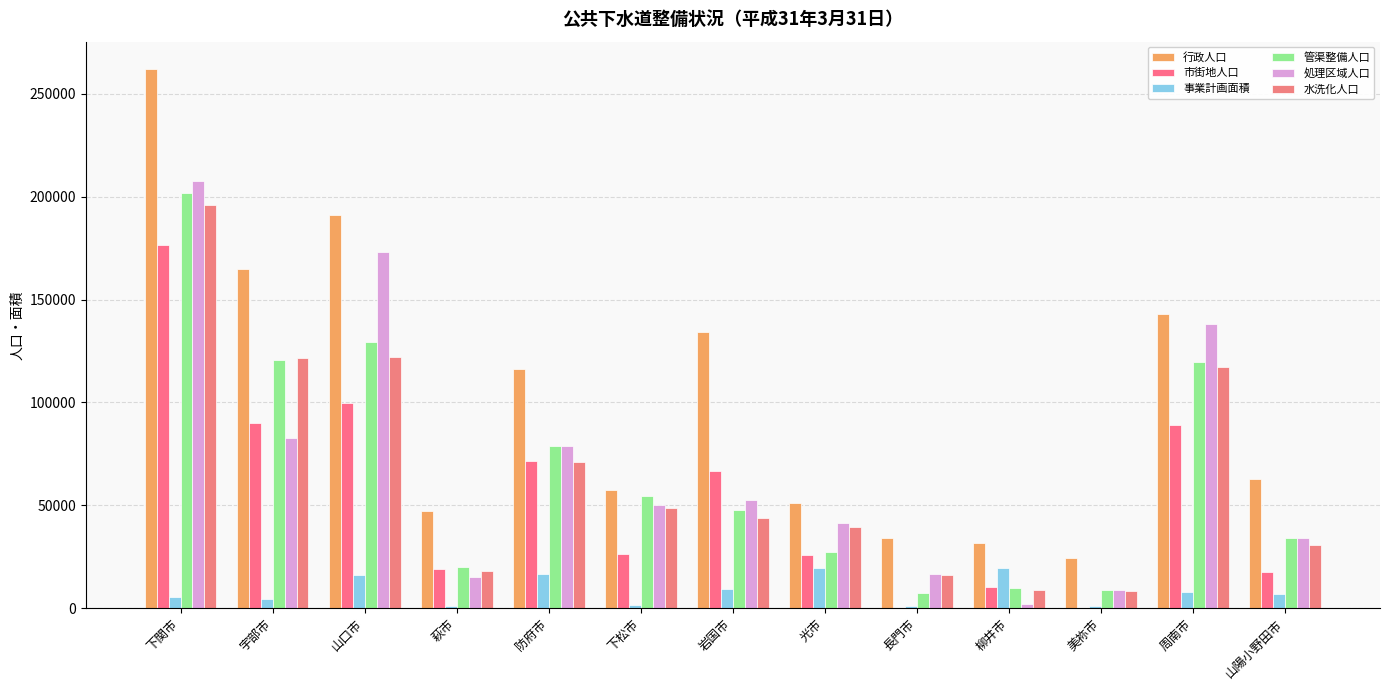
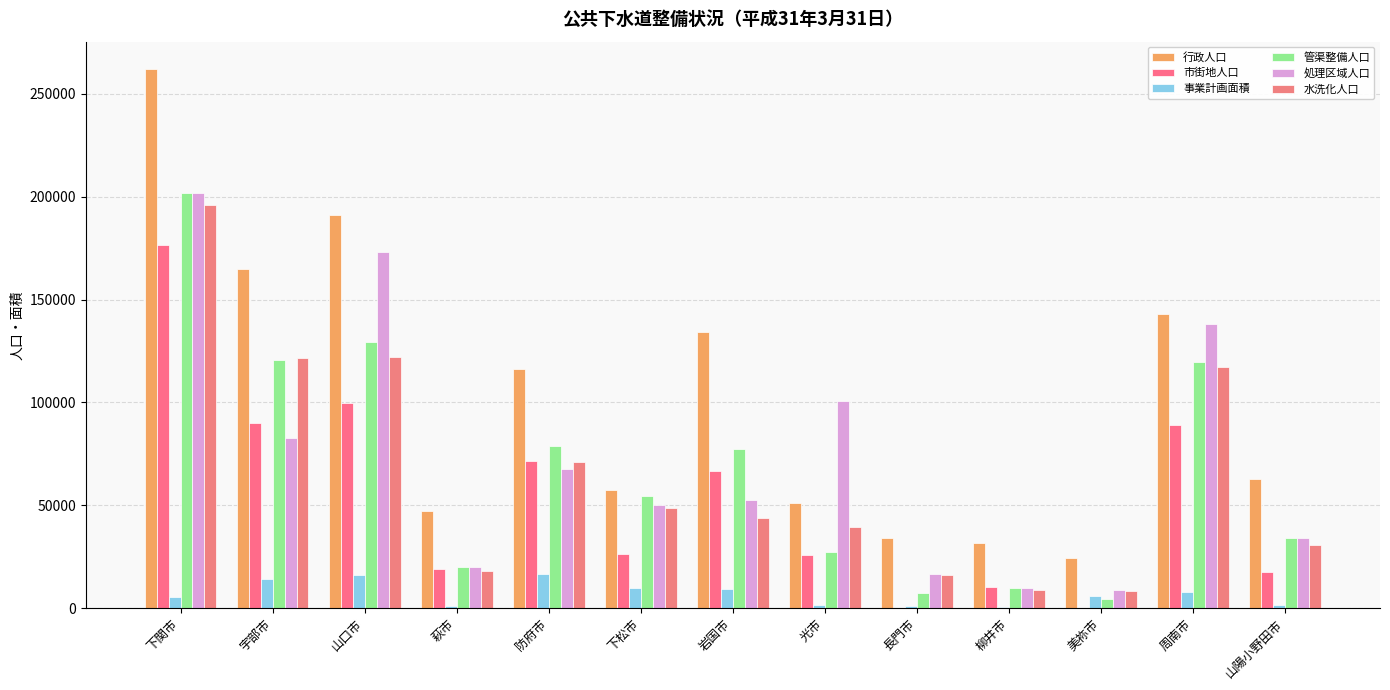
  {
    "事業計画面積": {
      "下関市": 6000,
-     "宇部市": 4000,
+     "宇部市": 14000,
      "山口市": 16000,
      "防府市": 17000,
-     "下松市": 1000,
+     "下松市": 10000,
      "岩国市": 9000,
-     "光市": 20000,
-     "柳井市": 20000,
-     "美祢市": 1000,
+     "光市": 1000,
+     "柳井市": 1000,
+     "美祢市": 6000,
      "周南市": 8000,
-     "山陽小野田市": 7000
+     "山陽小野田市": 1000
    },
    "管渠整備人口": {
      "下関市": 202000,
      "宇部市": 120000,
      "山口市": 129000,
      "萩市": 20000,
      "防府市": 79000,
      "下松市": 55000,
-     "岩国市": 48000,
+     "岩国市": 77000,
      "光市": 27000,
      "長門市": 8000,
      "柳井市": 10000,
-     "美祢市": 9000,
+     "美祢市": 5000,
      "周南市": 120000,
      "山陽小野田市": 34000
    },
    "処理区域人口": {
-     "下関市": 208000,
+     "下関市": 202000,
      "宇部市": 83000,
      "山口市": 173000,
-     "萩市": 15000,
-     "防府市": 79000,
+     "萩市": 20000,
+     "防府市": 68000,
      "下松市": 50000,
      "岩国市": 53000,
-     "光市": 41000,
+     "光市": 101000,
      "長門市": 17000,
-     "柳井市": 2000,
+     "柳井市": 10000,
      "美祢市": 9000,
      "周南市": 138000,
      "山陽小野田市": 34000
    }
  }
